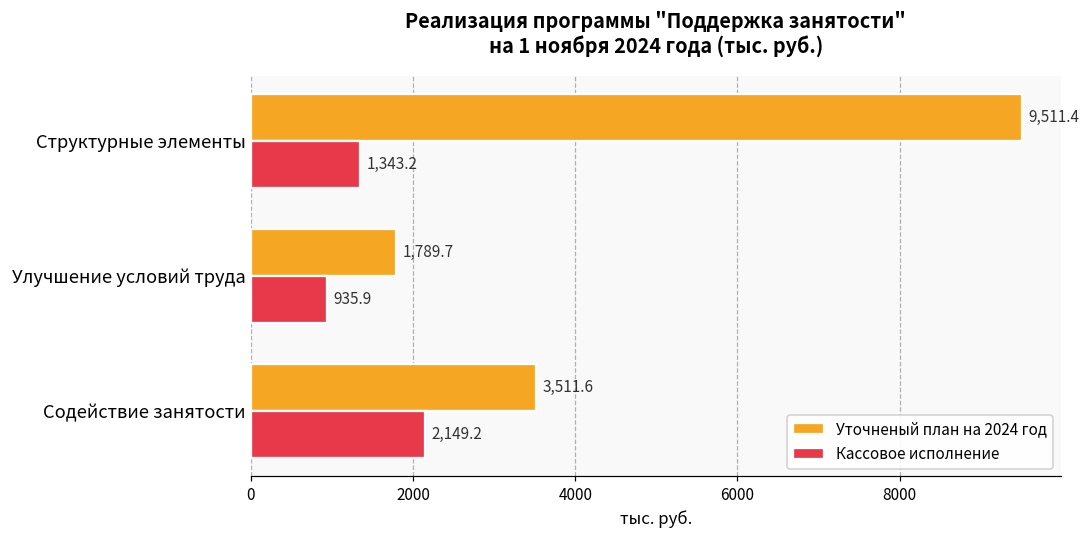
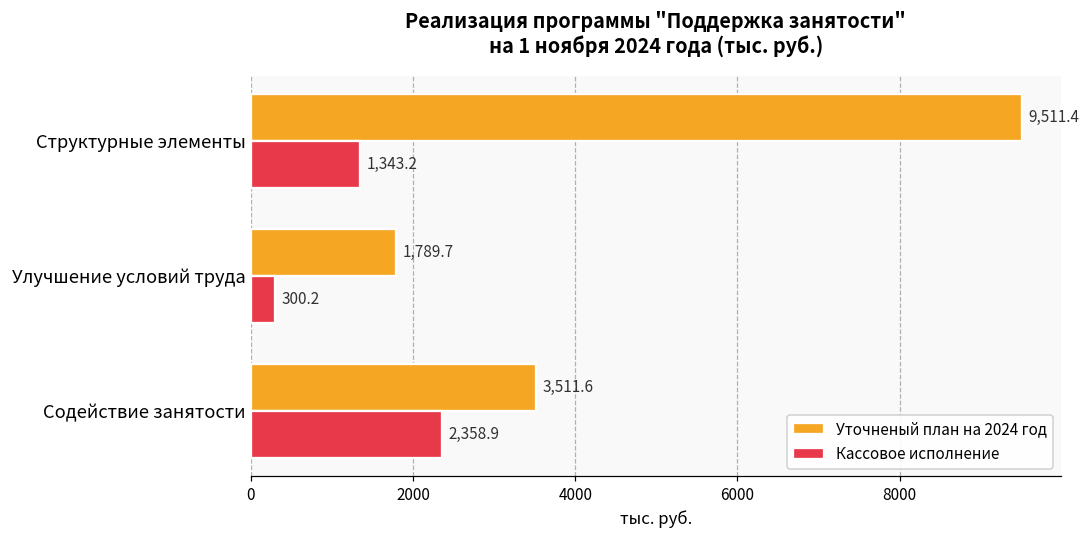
  {
    "Уточненый план на 2024 год": {
      "Структурные элементы": "9,511.4",
      "Улучшение условий труда": "1,789.7",
      "Содействие занятости": "3,511.6"
    },
    "Кассовое исполнение": {
      "Структурные элементы": "1,343.2",
-     "Улучшение условий труда": "935.9",
-     "Содействие занятости": "2,149.2"
+     "Улучшение условий труда": "300.2",
+     "Содействие занятости": "2,358.9"
    }
  }
